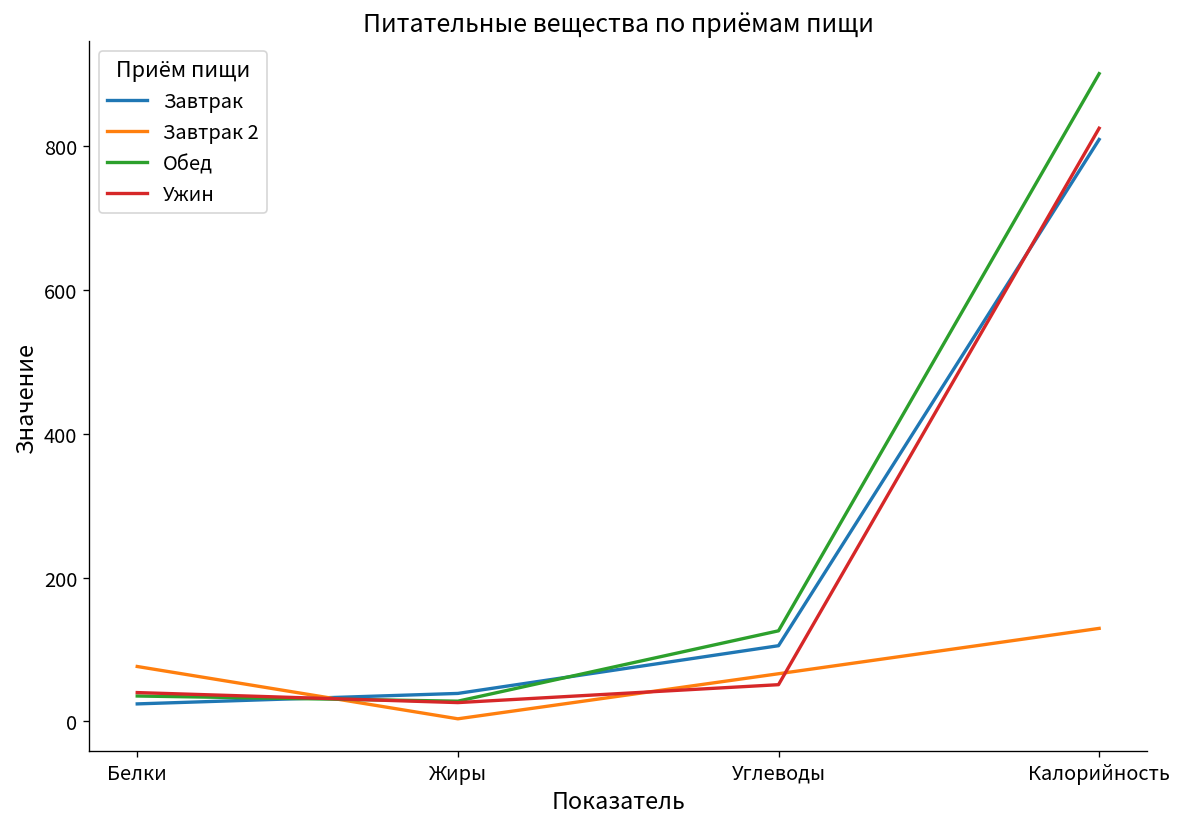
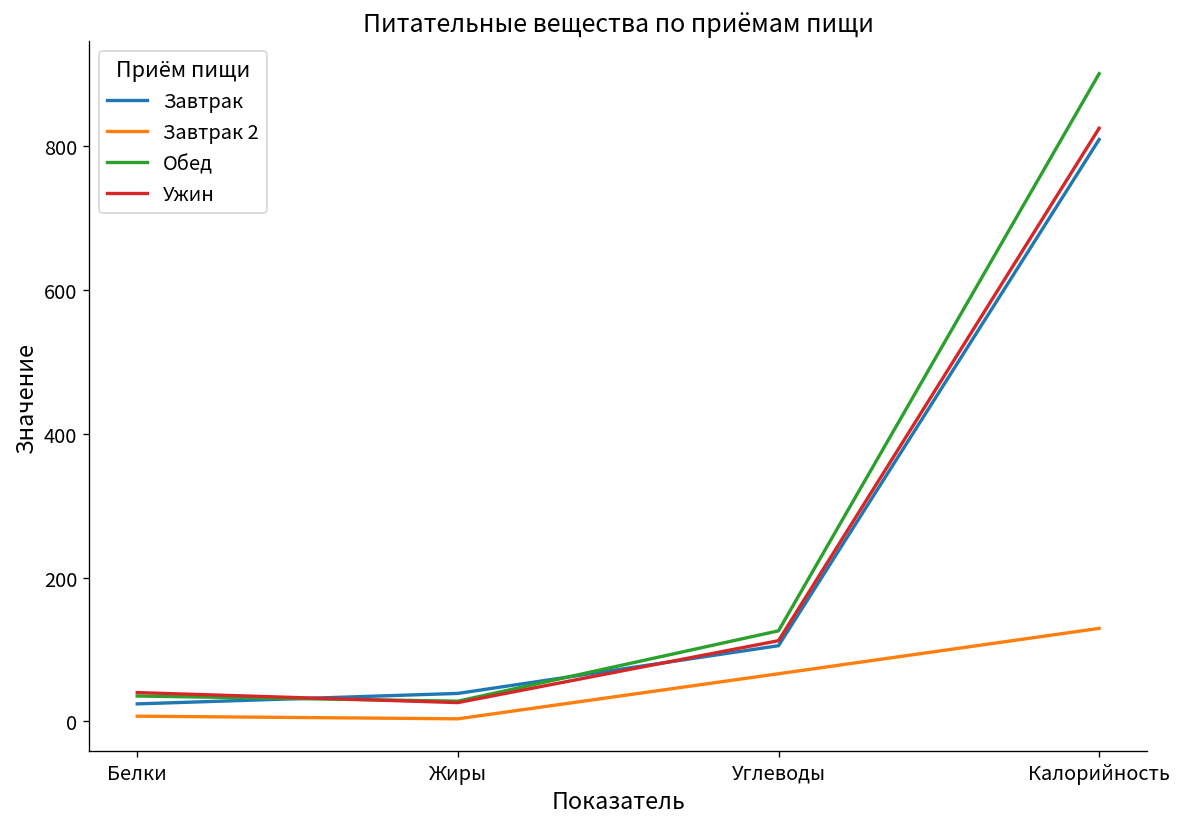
  {
    "Завтрак": {
      "Белки": 20,
      "Жиры": 40,
      "Углеводы": 110,
      "Калорийность": 810
    },
    "Завтрак 2": {
-     "Белки": 80,
+     "Белки": 10,
      "Жиры": 0,
      "Углеводы": 70,
      "Калорийность": 130
    },
    "Обед": {
      "Белки": 40,
      "Углеводы": 130,
      "Калорийность": 900
    },
    "Ужин": {
      "Белки": 40,
-     "Углеводы": 50,
+     "Углеводы": 110,
      "Калорийность": 830
    }
  }
